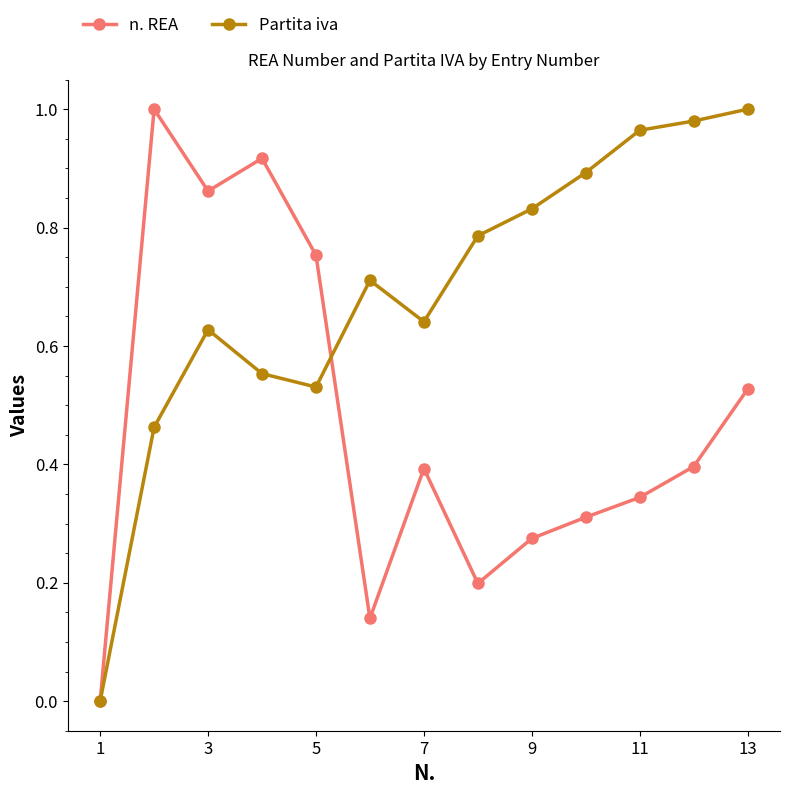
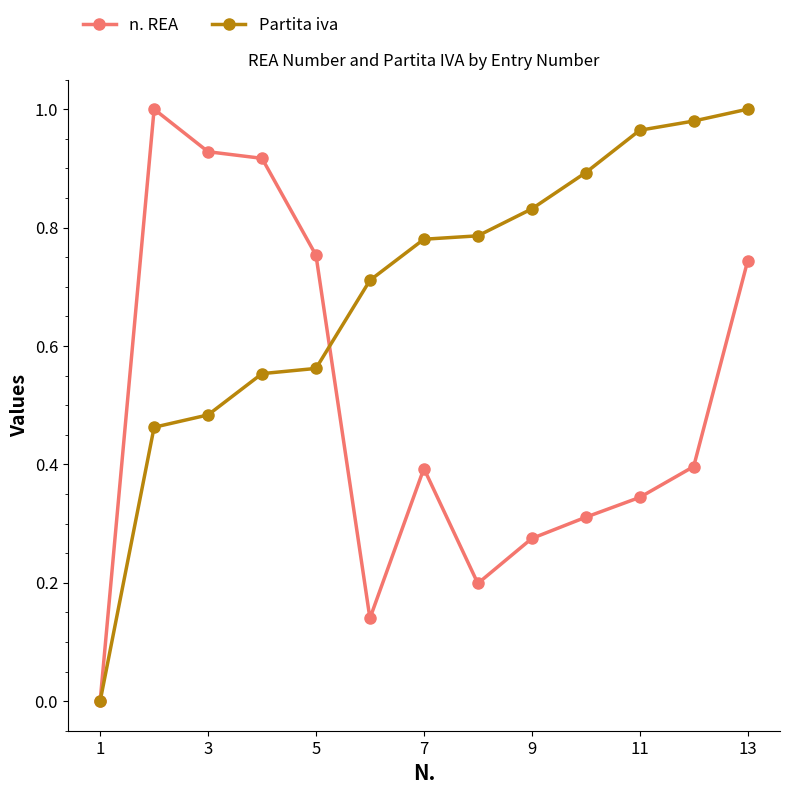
  {
    "n. REA": {
-     "3": 0.86,
+     "3": 0.93,
      "5": 0.75,
      "7": 0.39,
      "9": 0.27,
      "11": 0.34,
-     "13": 0.53
+     "13": 0.74
    },
    "Partita iva": {
-     "3": 0.63,
-     "5": 0.53,
-     "7": 0.64,
+     "3": 0.48,
+     "5": 0.56,
+     "7": 0.78,
      "9": 0.83,
      "11": 0.96,
      "13": 1.00
    }
  }
